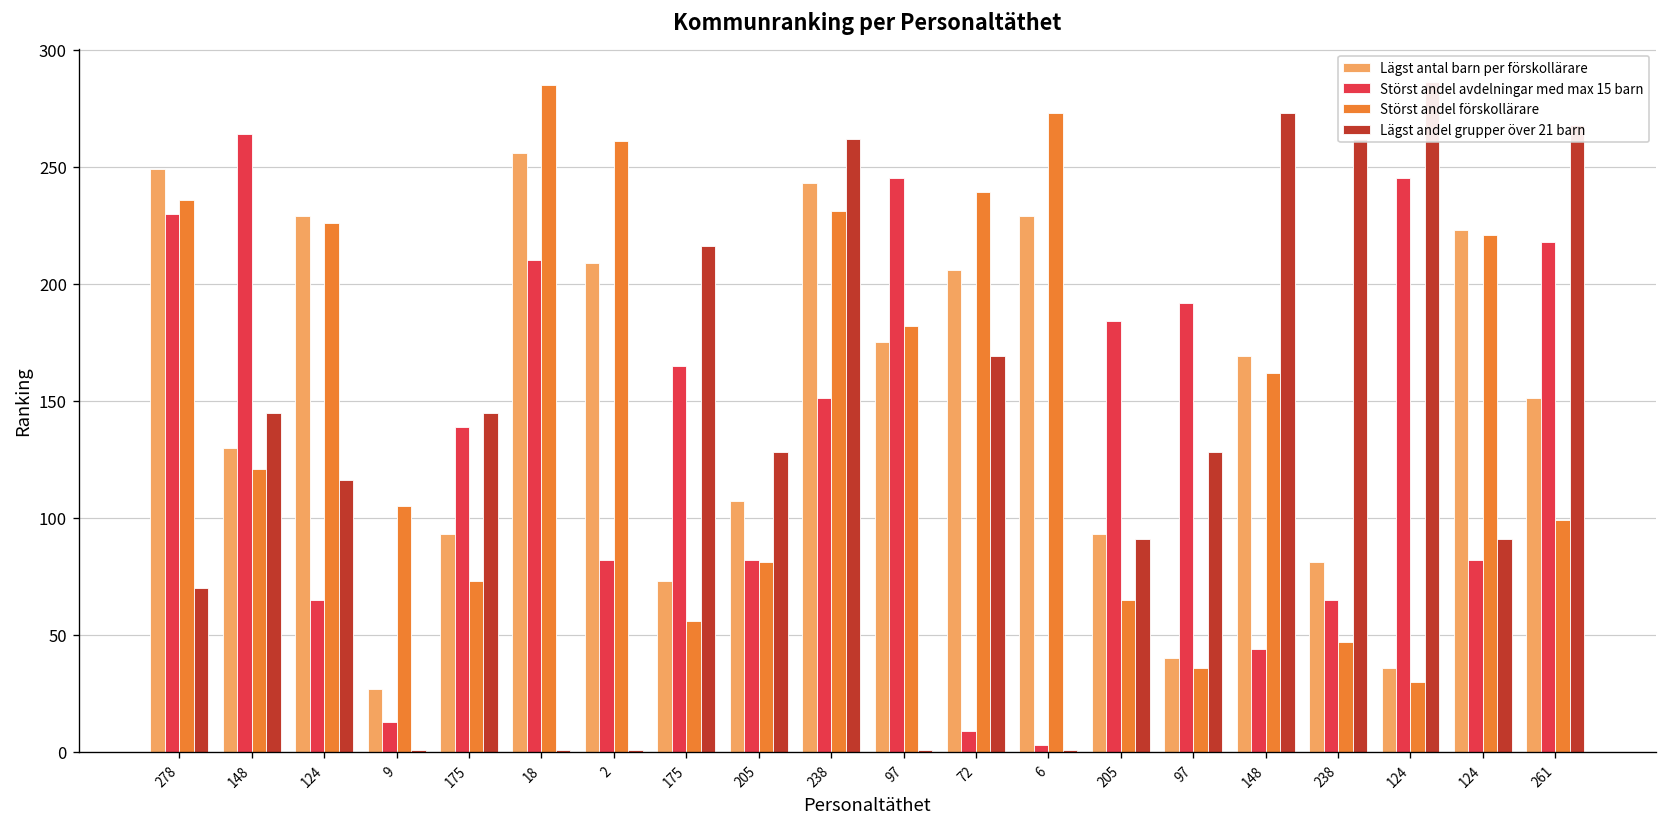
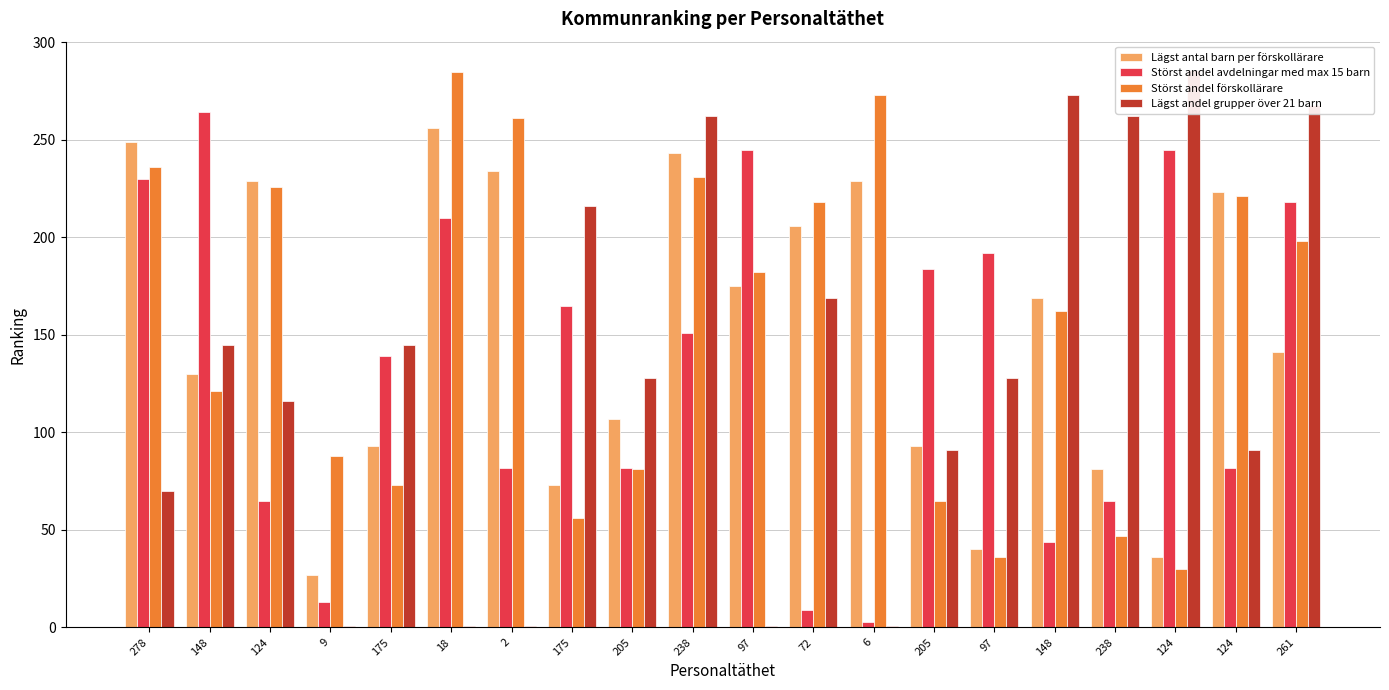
  {
    "Lägst antal barn per förskollärare": {
      "278": 249,
      "9": 27,
      "18": 256,
-     "2": 209,
+     "2": 234,
      "72": 206,
      "6": 229,
-     "261": 151
+     "261": 141
    },
    "Störst andel förskollärare": {
      "278": 236,
-     "9": 105,
+     "9": 88,
      "18": 285,
      "2": 261,
-     "72": 239,
+     "72": 218,
      "6": 273,
-     "261": 99
+     "261": 198
    }
  }
